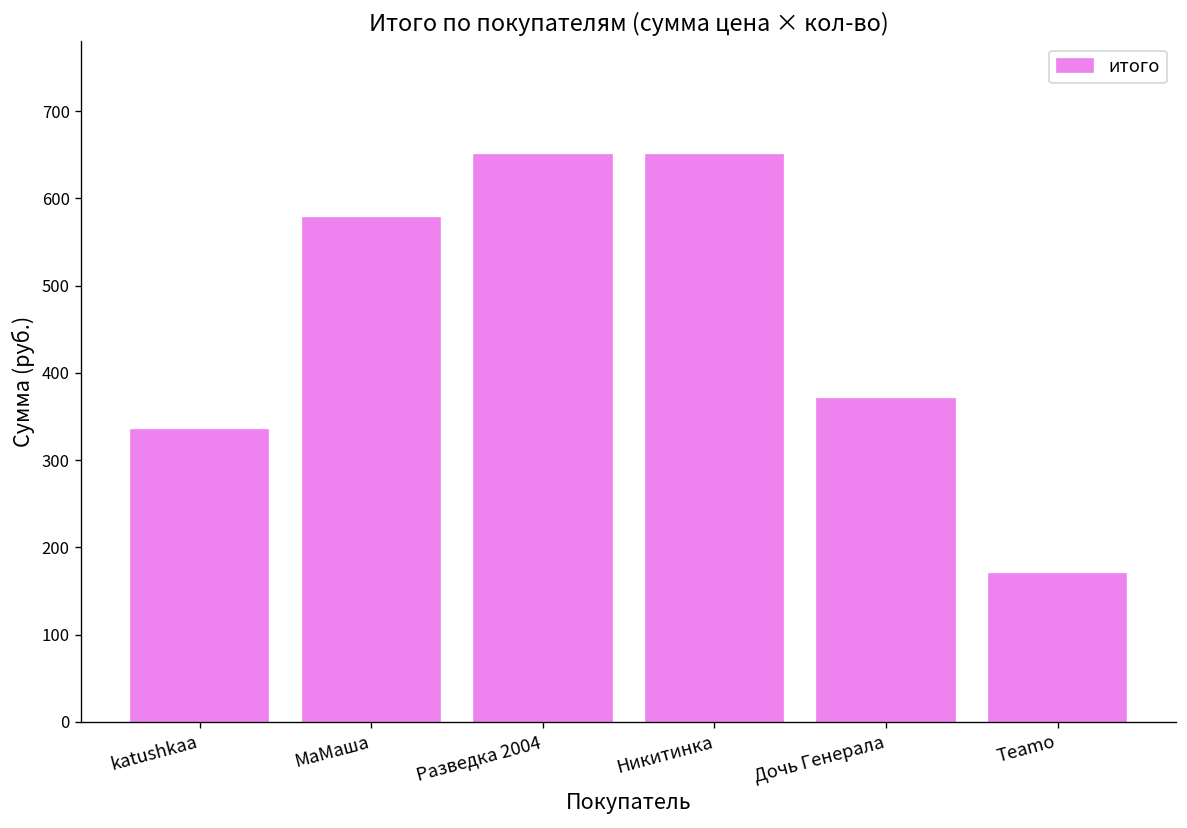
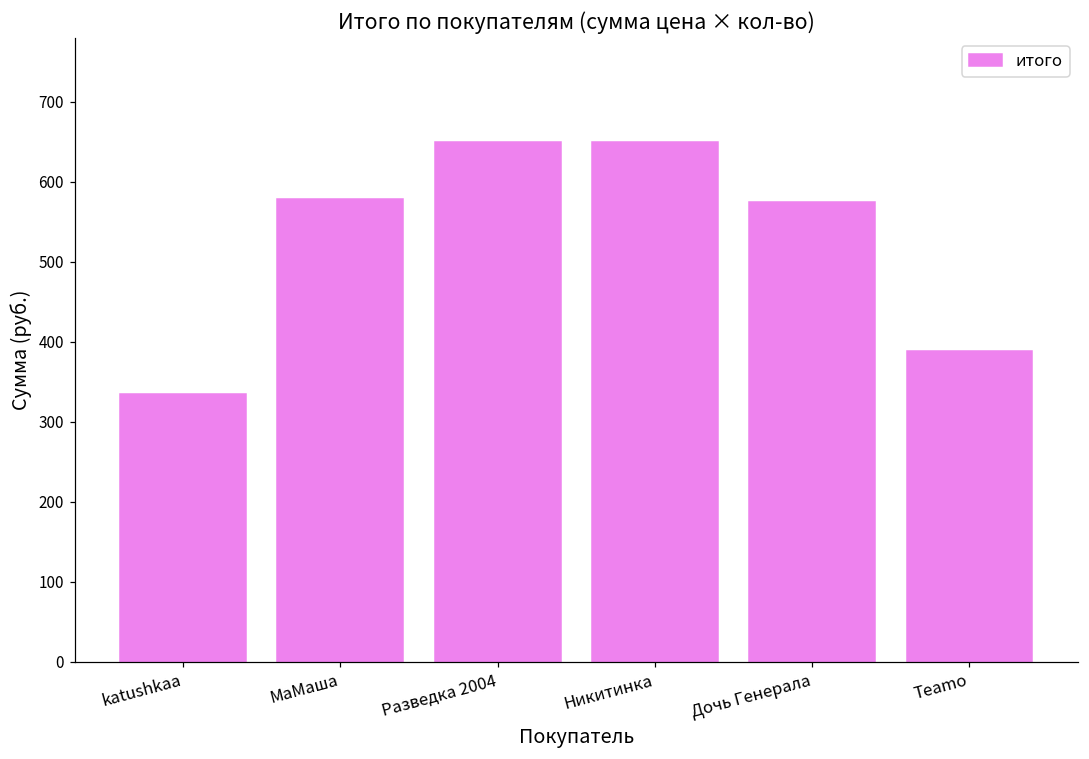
  {
    "katushkaa": 340,
    "МаМаша": 580,
    "Разведка 2004": 650,
    "Никитинка": 650,
-   "Дочь Генерала": 370,
-   "Teamo": 170
+   "Дочь Генерала": 580,
+   "Teamo": 390
  }
